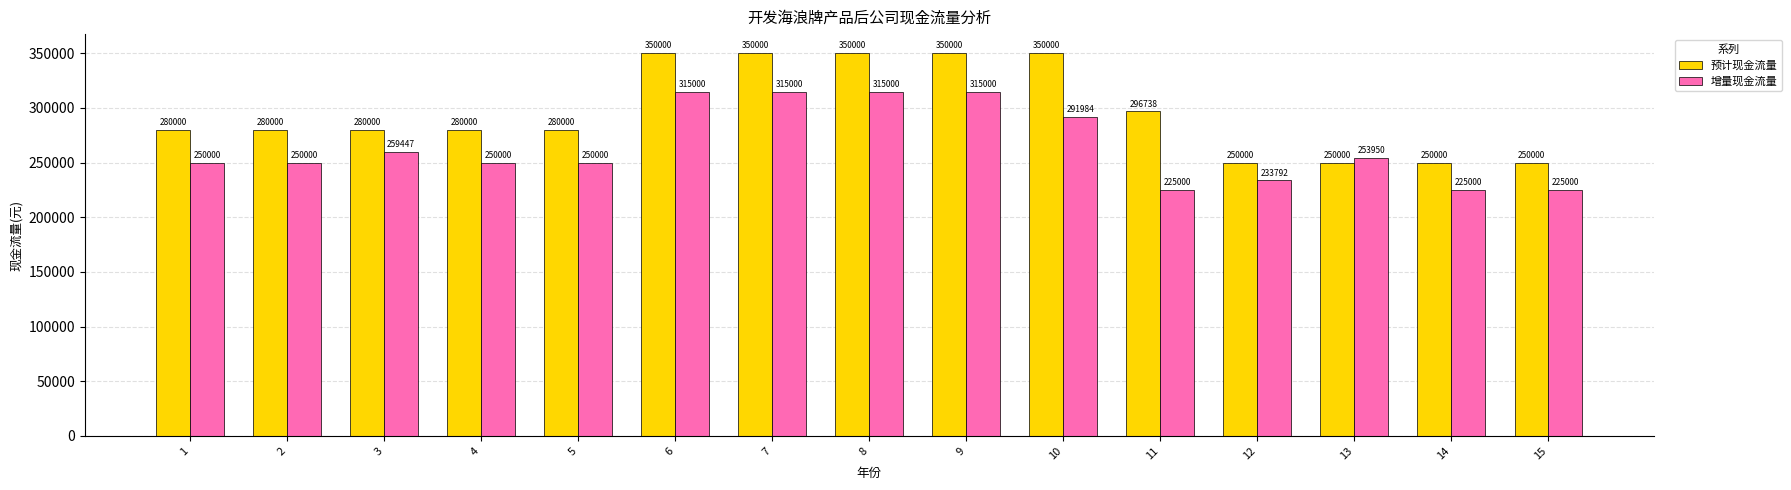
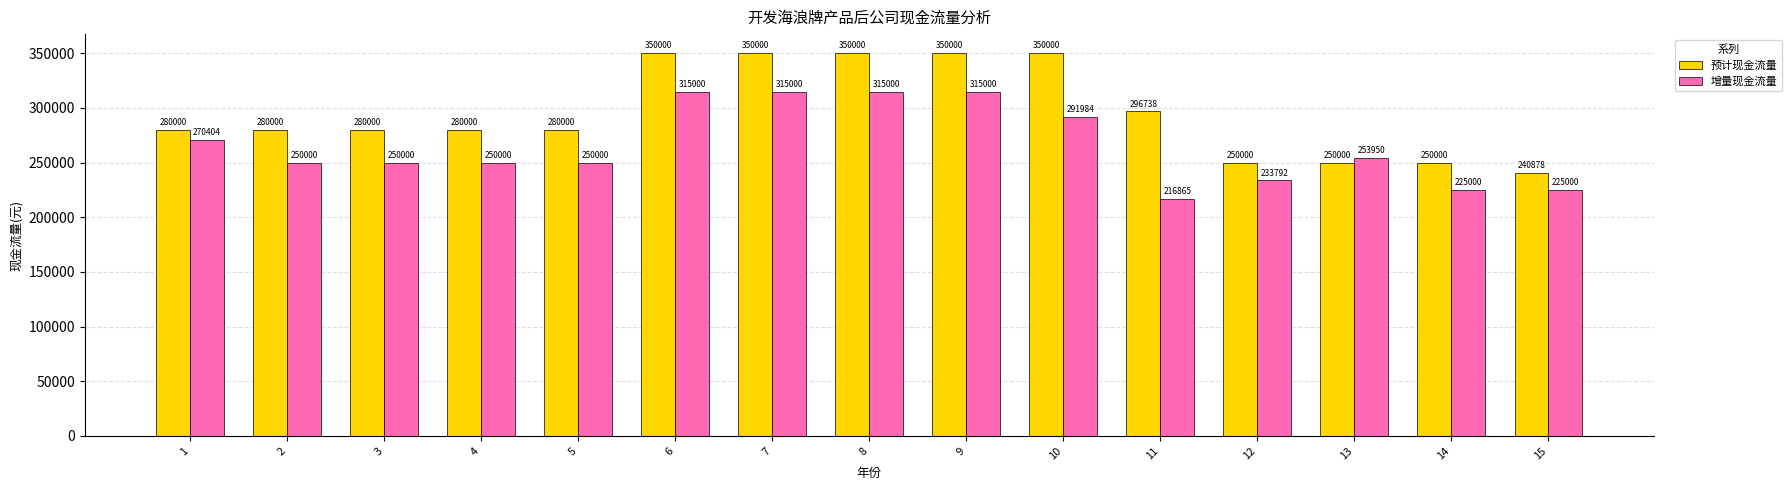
  {
    "预计现金流量": {
      "1": 280000,
      "2": 280000,
      "3": 280000,
      "4": 280000,
      "5": 280000,
      "6": 350000,
      "7": 350000,
      "8": 350000,
      "9": 350000,
      "10": 350000,
      "11": 296738,
      "12": 250000,
      "13": 250000,
      "14": 250000,
-     "15": 250000
+     "15": 240878
    },
    "增量现金流量": {
-     "1": 250000,
+     "1": 270404,
      "2": 250000,
-     "3": 259447,
+     "3": 250000,
      "4": 250000,
      "5": 250000,
      "6": 315000,
      "7": 315000,
      "8": 315000,
      "9": 315000,
      "10": 291984,
-     "11": 225000,
+     "11": 216865,
      "12": 233792,
      "13": 253950,
      "14": 225000,
      "15": 225000
    }
  }
